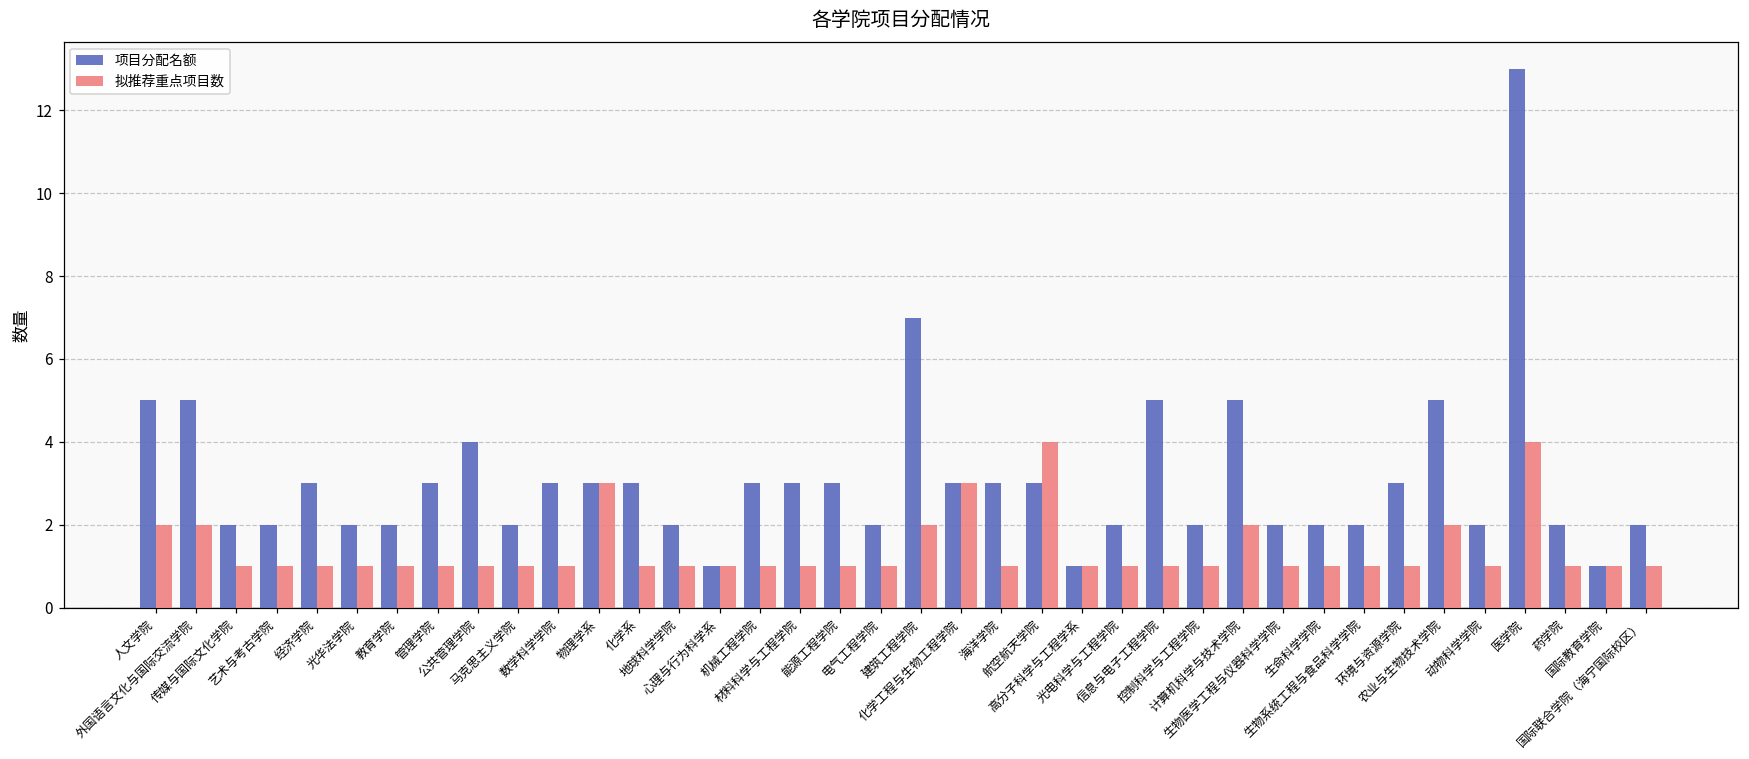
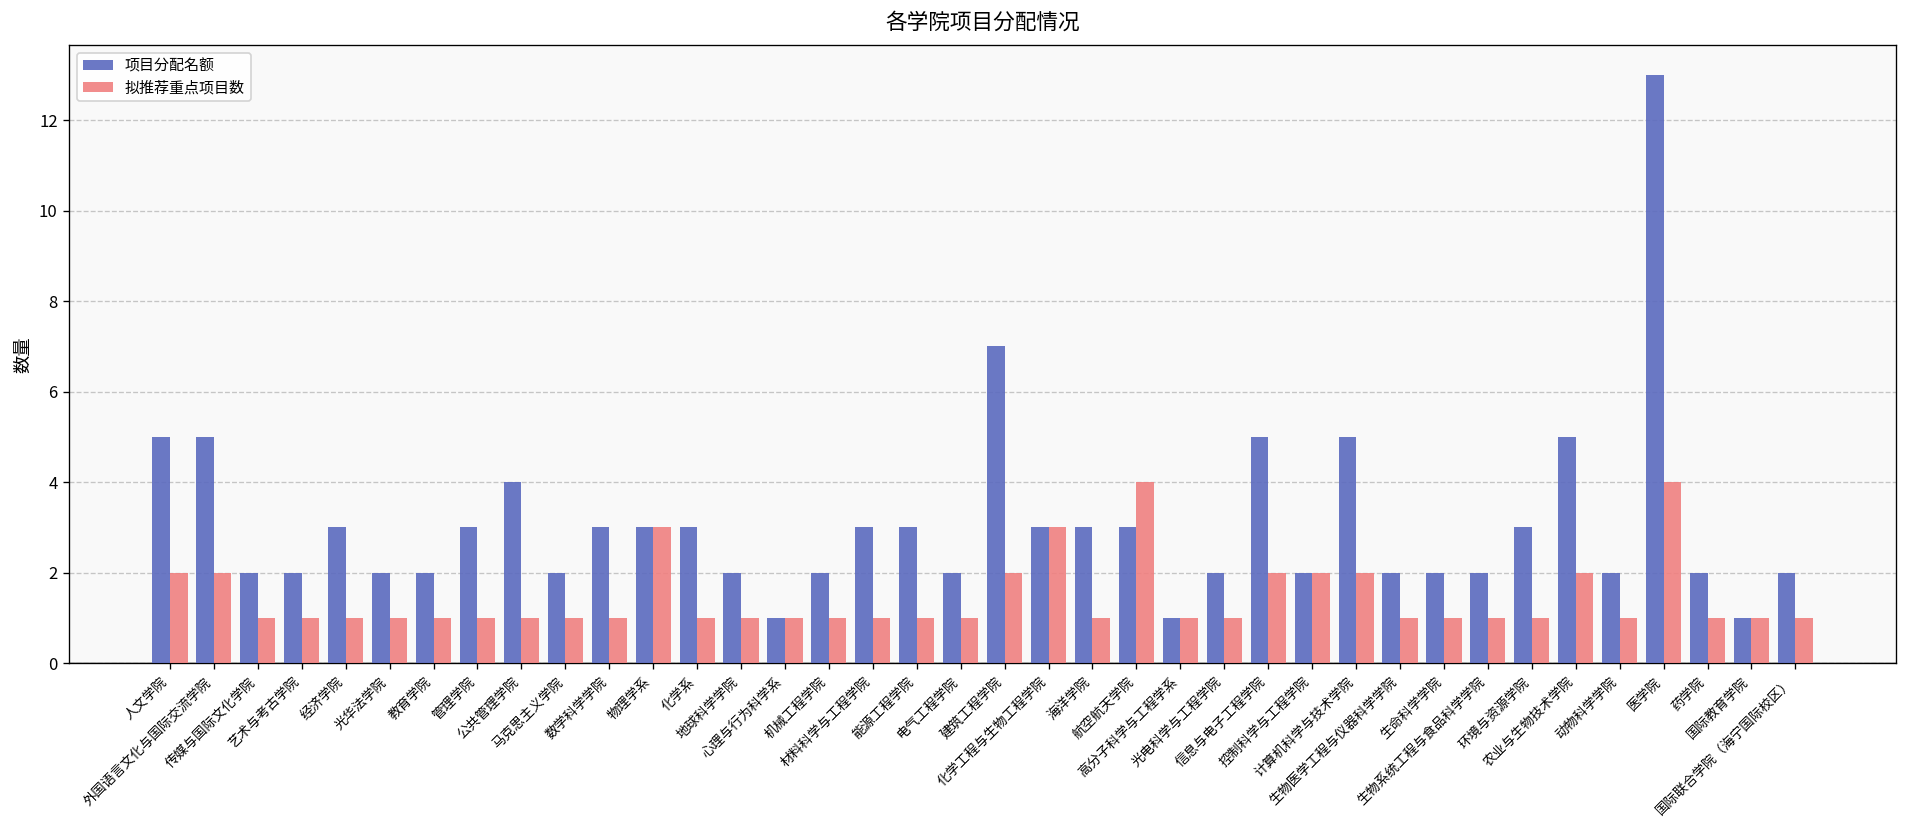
  {
    "项目分配名额": {
      "人文学院": 5,
      "外国语言文化与国际交流学院": 5,
      "传媒与国际文化学院": 2,
      "艺术与考古学院": 2,
      "经济学院": 3,
      "光华法学院": 2,
      "教育学院": 2,
      "管理学院": 3,
      "公共管理学院": 4,
      "马克思主义学院": 2,
      "数学科学学院": 3,
      "物理学系": 3,
      "化学系": 3,
      "地球科学学院": 2,
      "心理与行为科学系": 1,
-     "机械工程学院": 3,
+     "机械工程学院": 2,
      "材料科学与工程学院": 3,
      "能源工程学院": 3,
      "电气工程学院": 2,
      "建筑工程学院": 7,
      "化学工程与生物工程学院": 3,
      "海洋学院": 3,
      "航空航天学院": 3,
      "高分子科学与工程学系": 1,
      "光电科学与工程学院": 2,
      "信息与电子工程学院": 5,
      "控制科学与工程学院": 2,
      "计算机科学与技术学院": 5,
      "生物医学工程与仪器科学学院": 2,
      "生命科学学院": 2,
      "生物系统工程与食品科学学院": 2,
      "环境与资源学院": 3,
      "农业与生物技术学院": 5,
      "动物科学学院": 2,
      "医学院": 13,
      "药学院": 2,
      "国际教育学院": 1,
      "国际联合学院（海宁国际校区）": 2
    },
    "拟推荐重点项目数": {
      "人文学院": 2,
      "外国语言文化与国际交流学院": 2,
      "传媒与国际文化学院": 1,
      "艺术与考古学院": 1,
      "经济学院": 1,
      "光华法学院": 1,
      "教育学院": 1,
      "管理学院": 1,
      "公共管理学院": 1,
      "马克思主义学院": 1,
      "数学科学学院": 1,
      "物理学系": 3,
      "化学系": 1,
      "地球科学学院": 1,
      "心理与行为科学系": 1,
      "机械工程学院": 1,
      "材料科学与工程学院": 1,
      "能源工程学院": 1,
      "电气工程学院": 1,
      "建筑工程学院": 2,
      "化学工程与生物工程学院": 3,
      "海洋学院": 1,
      "航空航天学院": 4,
      "高分子科学与工程学系": 1,
      "光电科学与工程学院": 1,
-     "信息与电子工程学院": 1,
-     "控制科学与工程学院": 1,
+     "信息与电子工程学院": 2,
+     "控制科学与工程学院": 2,
      "计算机科学与技术学院": 2,
      "生物医学工程与仪器科学学院": 1,
      "生命科学学院": 1,
      "生物系统工程与食品科学学院": 1,
      "环境与资源学院": 1,
      "农业与生物技术学院": 2,
      "动物科学学院": 1,
      "医学院": 4,
      "药学院": 1,
      "国际教育学院": 1,
      "国际联合学院（海宁国际校区）": 1
    }
  }
